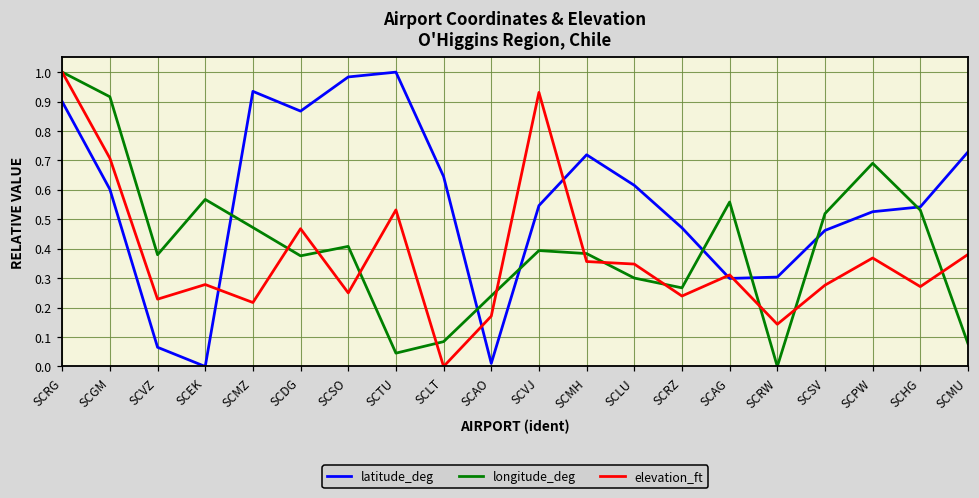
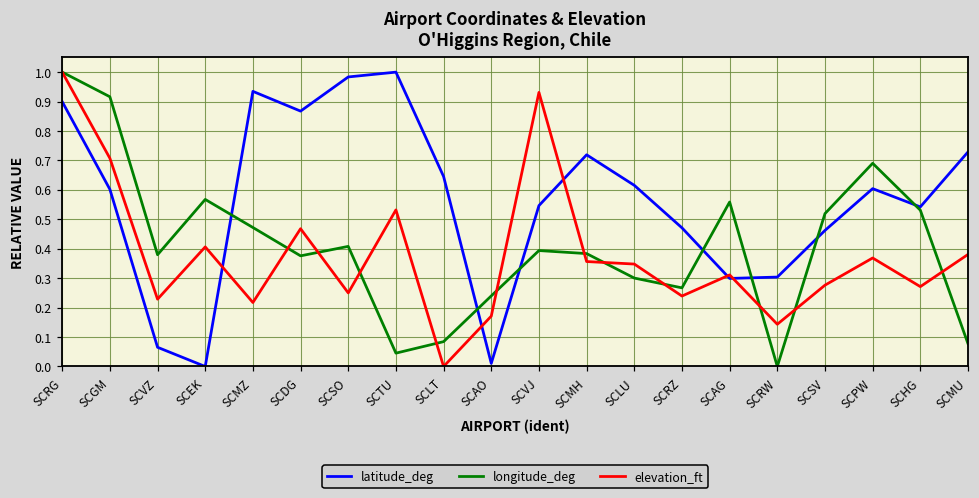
  {
    "latitude_deg": {
      "SCRG": 0.90,
      "SCGM": 0.60,
      "SCVZ": 0.07,
      "SCEK": 0.00,
      "SCMZ": 0.93,
      "SCDG": 0.87,
      "SCSO": 0.98,
      "SCTU": 1.00,
      "SCLT": 0.65,
      "SCAO": 0.01,
      "SCVJ": 0.55,
      "SCMH": 0.72,
      "SCLU": 0.62,
      "SCRZ": 0.47,
      "SCAG": 0.30,
      "SCRW": 0.30,
      "SCSV": 0.46,
-     "SCPW": 0.53,
+     "SCPW": 0.60,
      "SCHG": 0.54,
      "SCMU": 0.73
    },
    "longitude_deg": {
      "SCGM": 0.92,
      "SCVZ": 0.38,
      "SCEK": 0.57,
      "SCMZ": 0.47,
      "SCDG": 0.38,
      "SCSO": 0.41,
      "SCTU": 0.05,
      "SCLT": 0.08,
      "SCAO": 0.24,
      "SCVJ": 0.39,
      "SCMH": 0.38,
      "SCLU": 0.30,
      "SCRZ": 0.27,
      "SCAG": 0.56,
      "SCRW": 0.00,
      "SCSV": 0.52,
      "SCPW": 0.69,
      "SCHG": 0.53,
      "SCMU": 0.08
    },
    "elevation_ft": {
      "SCGM": 0.71,
      "SCVZ": 0.23,
-     "SCEK": 0.28,
+     "SCEK": 0.41,
      "SCMZ": 0.22,
      "SCDG": 0.47,
      "SCSO": 0.25,
      "SCTU": 0.53,
      "SCLT": 0.00,
      "SCAO": 0.17,
      "SCVJ": 0.93,
      "SCMH": 0.36,
      "SCLU": 0.35,
      "SCRZ": 0.24,
      "SCAG": 0.31,
      "SCRW": 0.14,
      "SCSV": 0.28,
      "SCPW": 0.37,
      "SCHG": 0.27,
      "SCMU": 0.38
    }
  }
